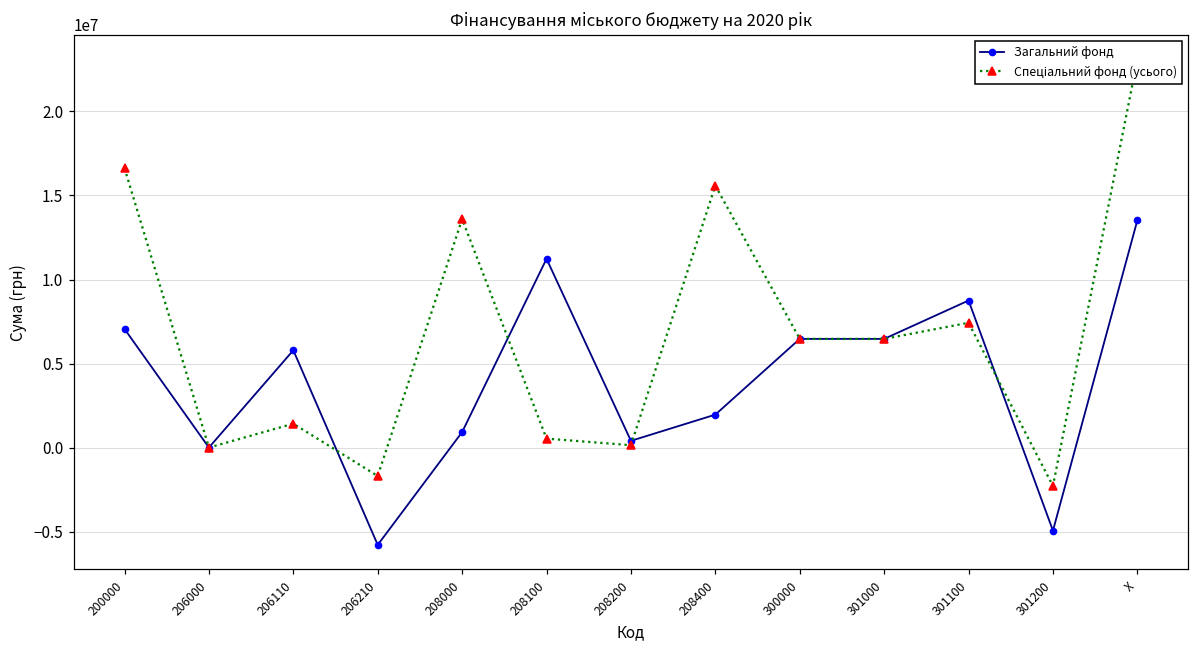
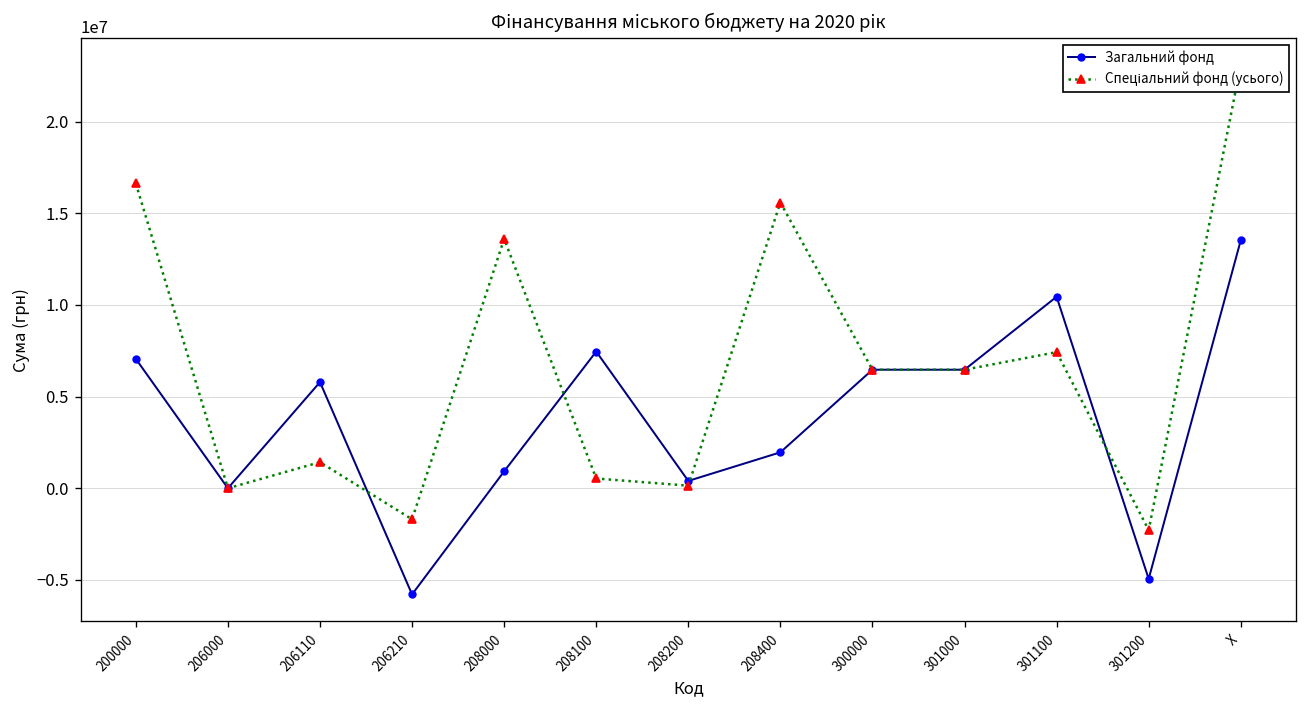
  {
    "Загальний фонд": {
      "200000": 7100000,
      "206110": 5800000,
      "206210": -5800000,
      "208000": 900000,
-     "208100": 11200000,
+     "208100": 7500000,
      "208200": 400000,
      "208400": 2000000,
-     "301100": 8800000,
+     "301100": 10400000,
      "301200": -4900000,
      "X": 13500000
    },
    "Спеціальний фонд (усього)": {
      "200000": 16600000,
      "206110": 1400000,
      "206210": -1700000,
      "208000": 13600000,
      "208100": 500000,
      "208200": 100000,
      "208400": 15600000,
      "301100": 7400000,
      "301200": -2300000
    }
  }
